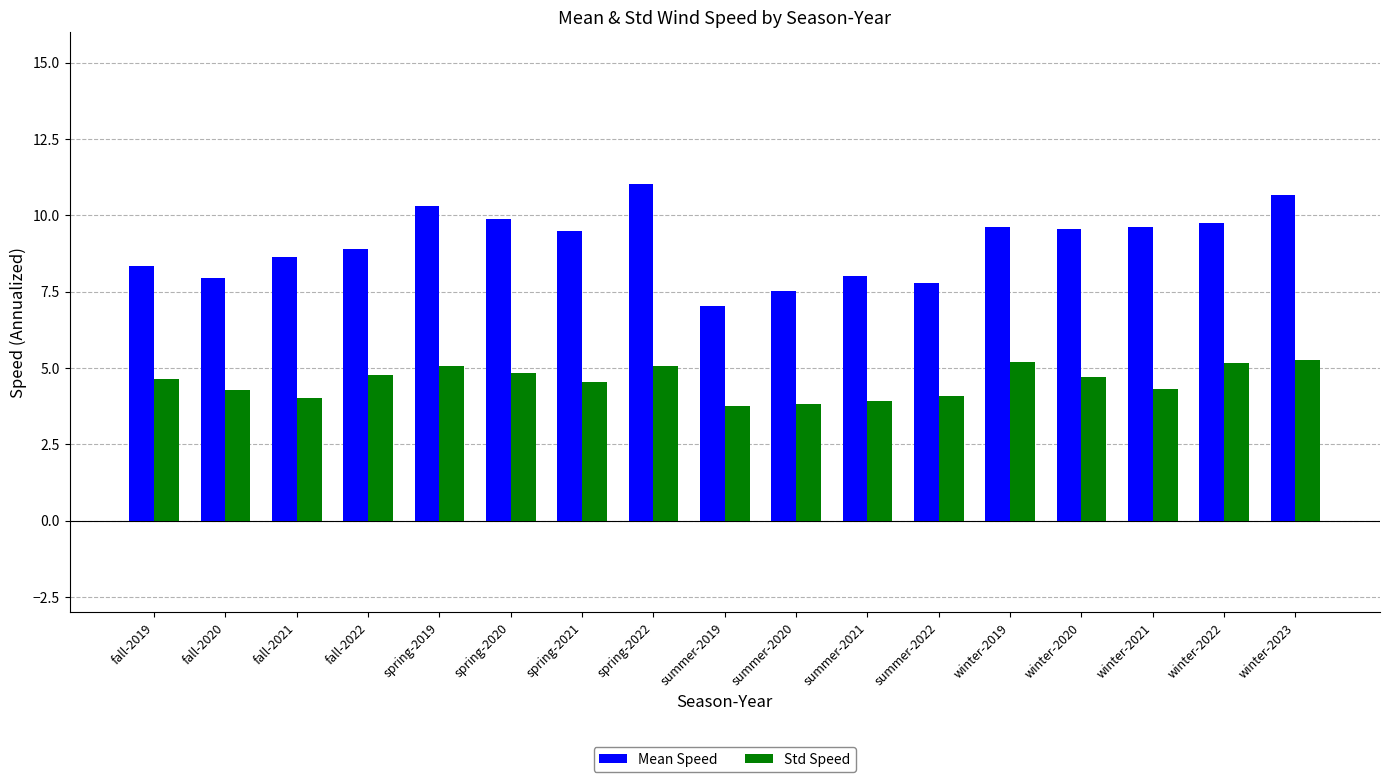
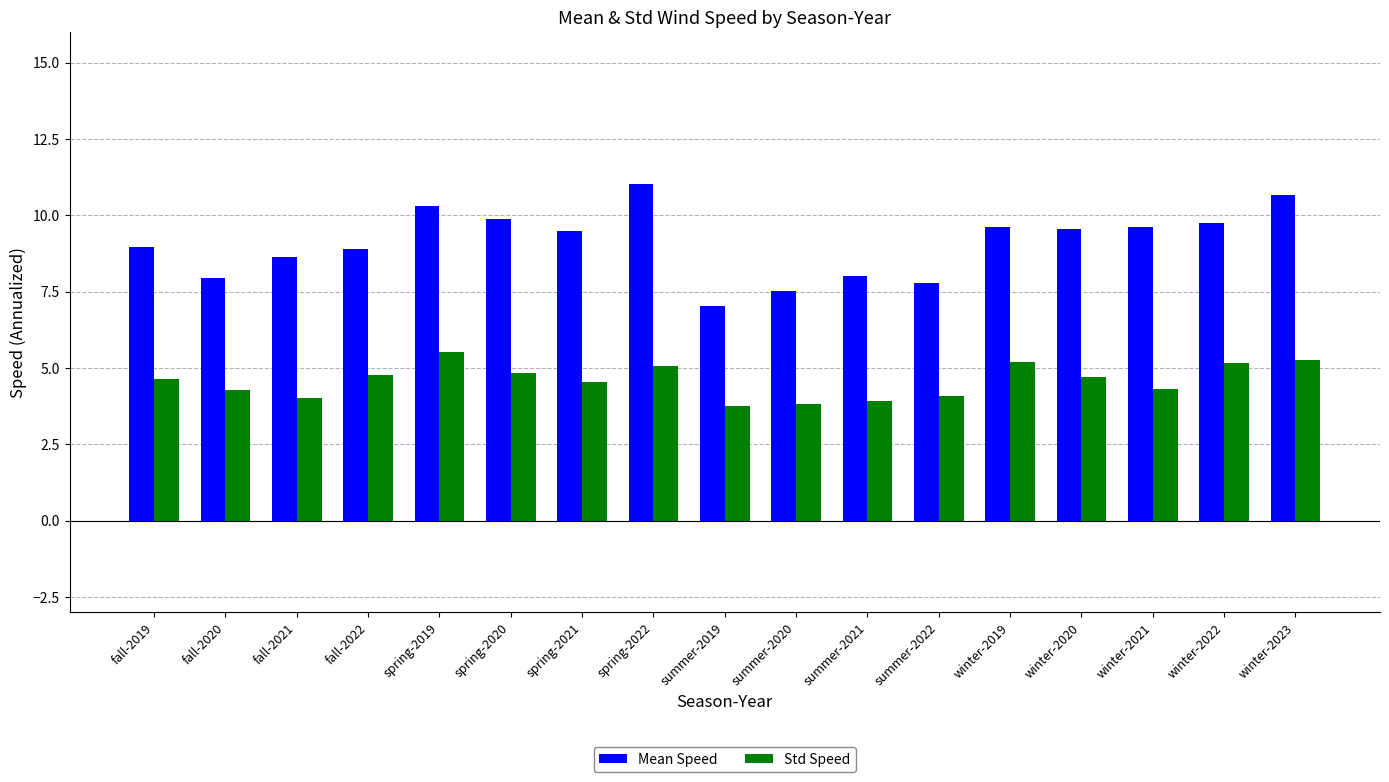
  {
    "Mean Speed": {
-     "fall-2019": 8.4,
+     "fall-2019": 9.0,
      "fall-2020": 8.0,
      "fall-2021": 8.6,
      "fall-2022": 8.9,
      "spring-2019": 10.3,
      "spring-2020": 9.9,
      "spring-2021": 9.5,
      "spring-2022": 11.0,
      "summer-2019": 7.0,
      "summer-2020": 7.5,
      "summer-2021": 8.0,
      "summer-2022": 7.8,
      "winter-2019": 9.6,
      "winter-2020": 9.5,
      "winter-2021": 9.6,
      "winter-2022": 9.7,
      "winter-2023": 10.7
    },
    "Std Speed": {
      "fall-2019": 4.6,
      "fall-2020": 4.3,
      "fall-2021": 4.0,
      "fall-2022": 4.8,
-     "spring-2019": 5.1,
+     "spring-2019": 5.5,
      "spring-2020": 4.8,
      "spring-2021": 4.5,
      "spring-2022": 5.1,
      "summer-2019": 3.8,
      "summer-2020": 3.8,
      "summer-2021": 3.9,
      "summer-2022": 4.1,
      "winter-2019": 5.2,
      "winter-2020": 4.7,
      "winter-2021": 4.3,
      "winter-2022": 5.2,
      "winter-2023": 5.3
    }
  }
